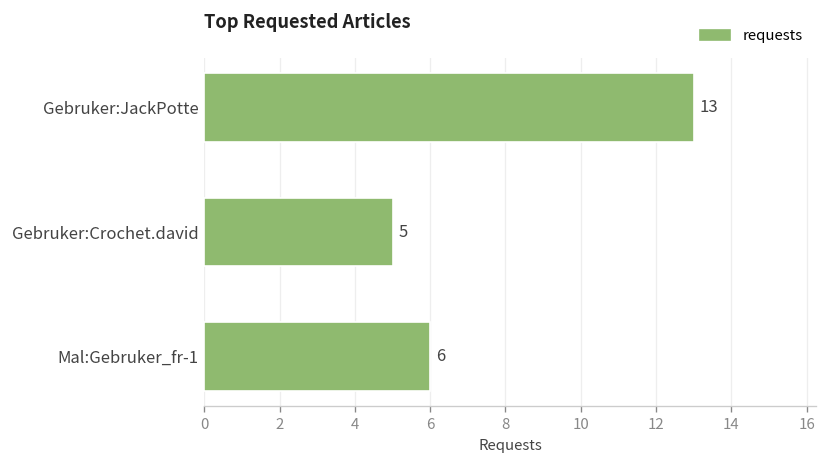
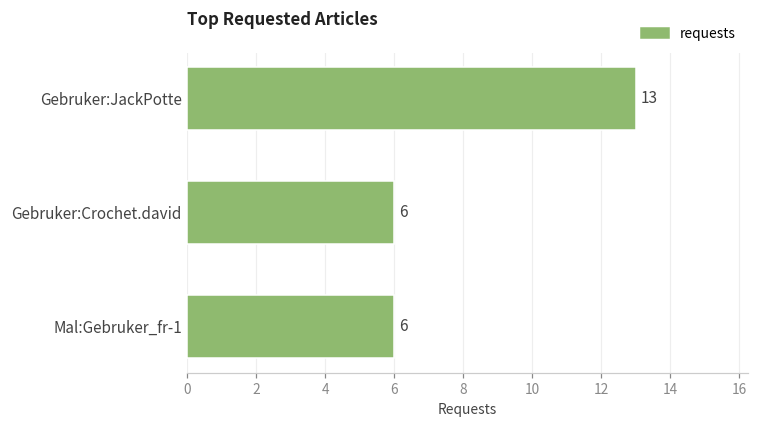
  {
    "Gebruker:JackPotte": 13,
-   "Gebruker:Crochet.david": 5,
+   "Gebruker:Crochet.david": 6,
    "Mal:Gebruker_fr-1": 6
  }
